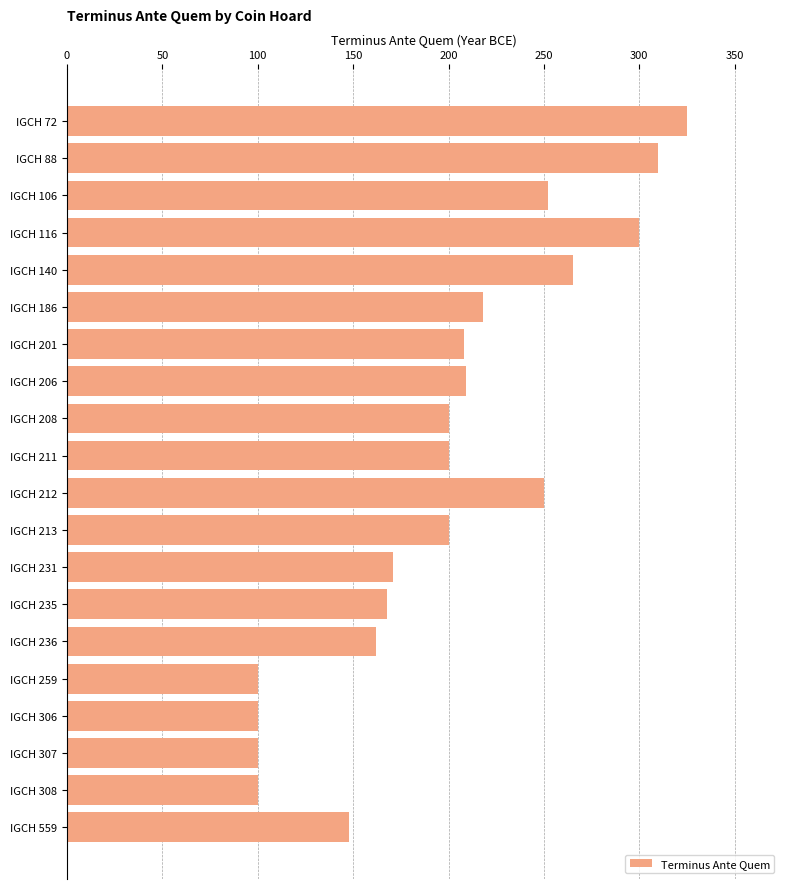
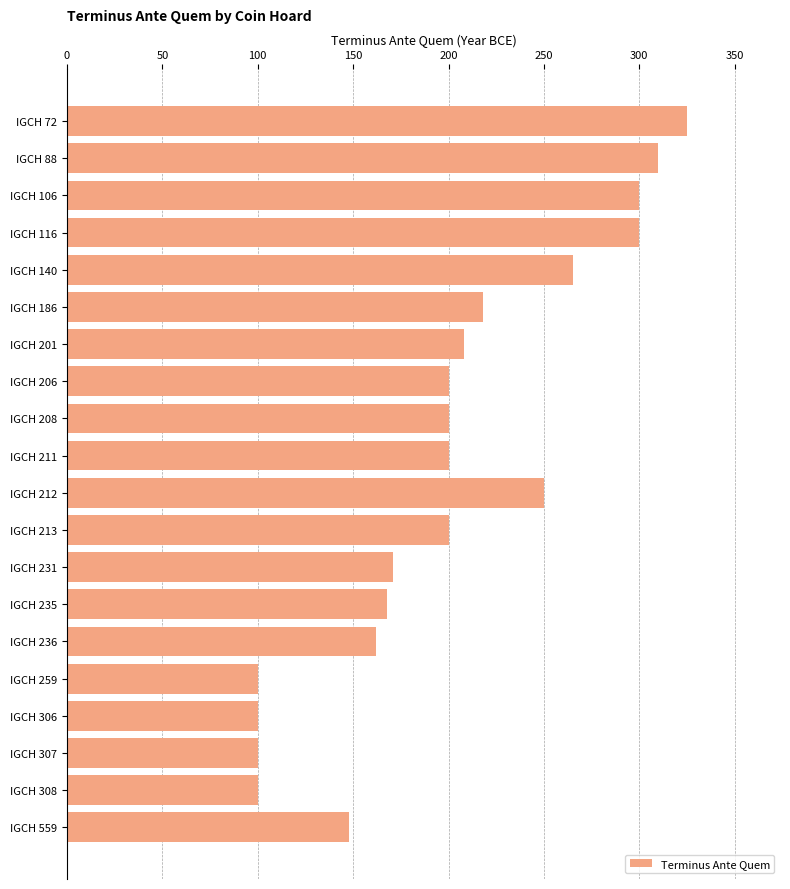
  {
    "IGCH 72": 325,
    "IGCH 88": 310,
-   "IGCH 106": 252,
+   "IGCH 106": 300,
    "IGCH 116": 300,
    "IGCH 140": 265,
    "IGCH 186": 218,
    "IGCH 201": 208,
-   "IGCH 206": 209,
+   "IGCH 206": 200,
    "IGCH 208": 200,
    "IGCH 211": 200,
    "IGCH 212": 250,
    "IGCH 213": 200,
    "IGCH 231": 171,
    "IGCH 235": 168,
    "IGCH 236": 162,
    "IGCH 259": 100,
    "IGCH 306": 100,
    "IGCH 307": 100,
    "IGCH 308": 100,
    "IGCH 559": 148
  }
